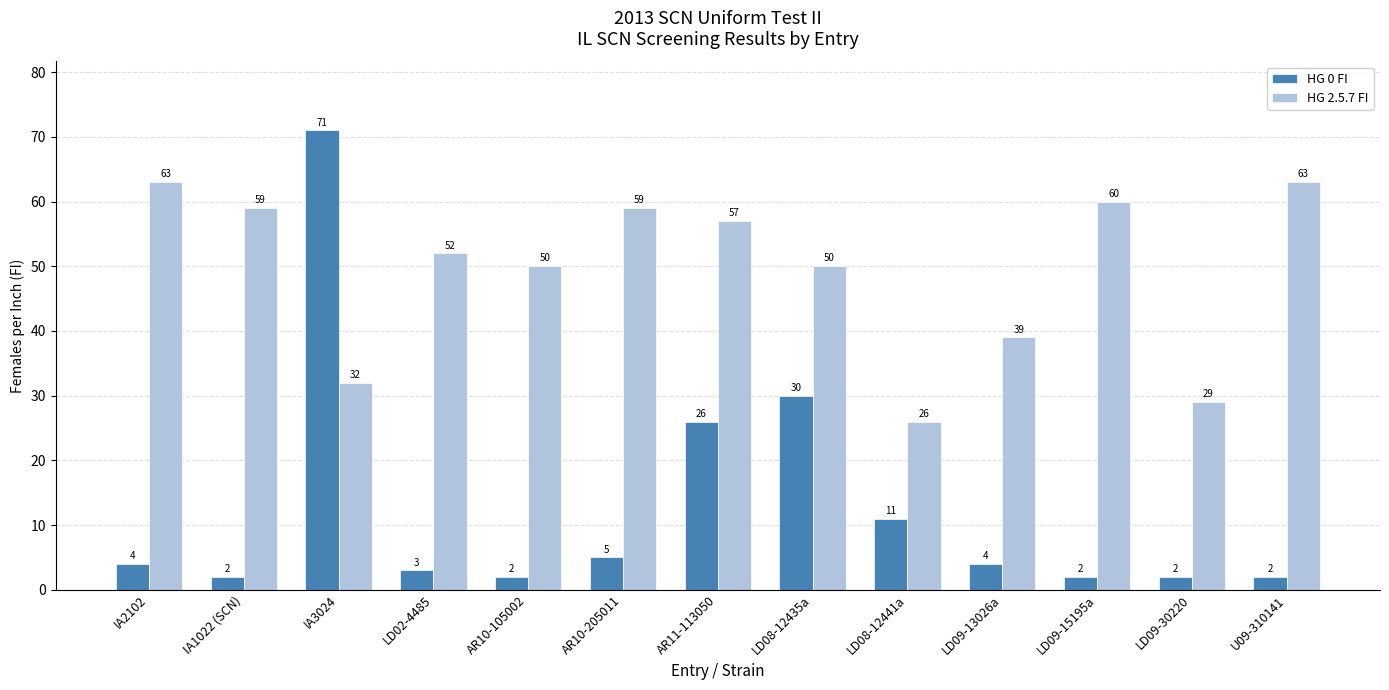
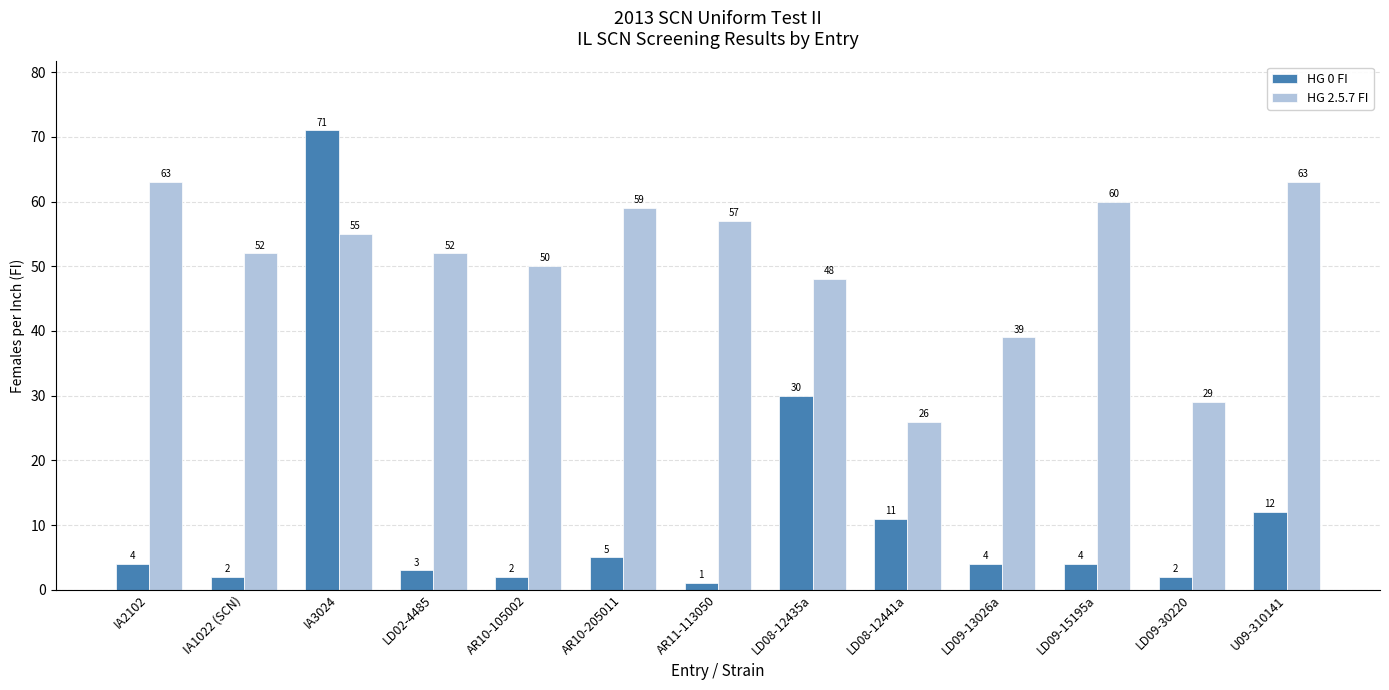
  {
    "HG 0 FI": {
      "IA2102": 4,
      "IA1022 (SCN)": 2,
      "IA3024": 71,
      "LD02-4485": 3,
      "AR10-105002": 2,
      "AR10-205011": 5,
-     "AR11-113050": 26,
+     "AR11-113050": 1,
      "LD08-12435a": 30,
      "LD08-12441a": 11,
      "LD09-13026a": 4,
-     "LD09-15195a": 2,
+     "LD09-15195a": 4,
      "LD09-30220": 2,
-     "U09-310141": 2
+     "U09-310141": 12
    },
    "HG 2.5.7 FI": {
      "IA2102": 63,
-     "IA1022 (SCN)": 59,
-     "IA3024": 32,
+     "IA1022 (SCN)": 52,
+     "IA3024": 55,
      "LD02-4485": 52,
      "AR10-105002": 50,
      "AR10-205011": 59,
      "AR11-113050": 57,
-     "LD08-12435a": 50,
+     "LD08-12435a": 48,
      "LD08-12441a": 26,
      "LD09-13026a": 39,
      "LD09-15195a": 60,
      "LD09-30220": 29,
      "U09-310141": 63
    }
  }
